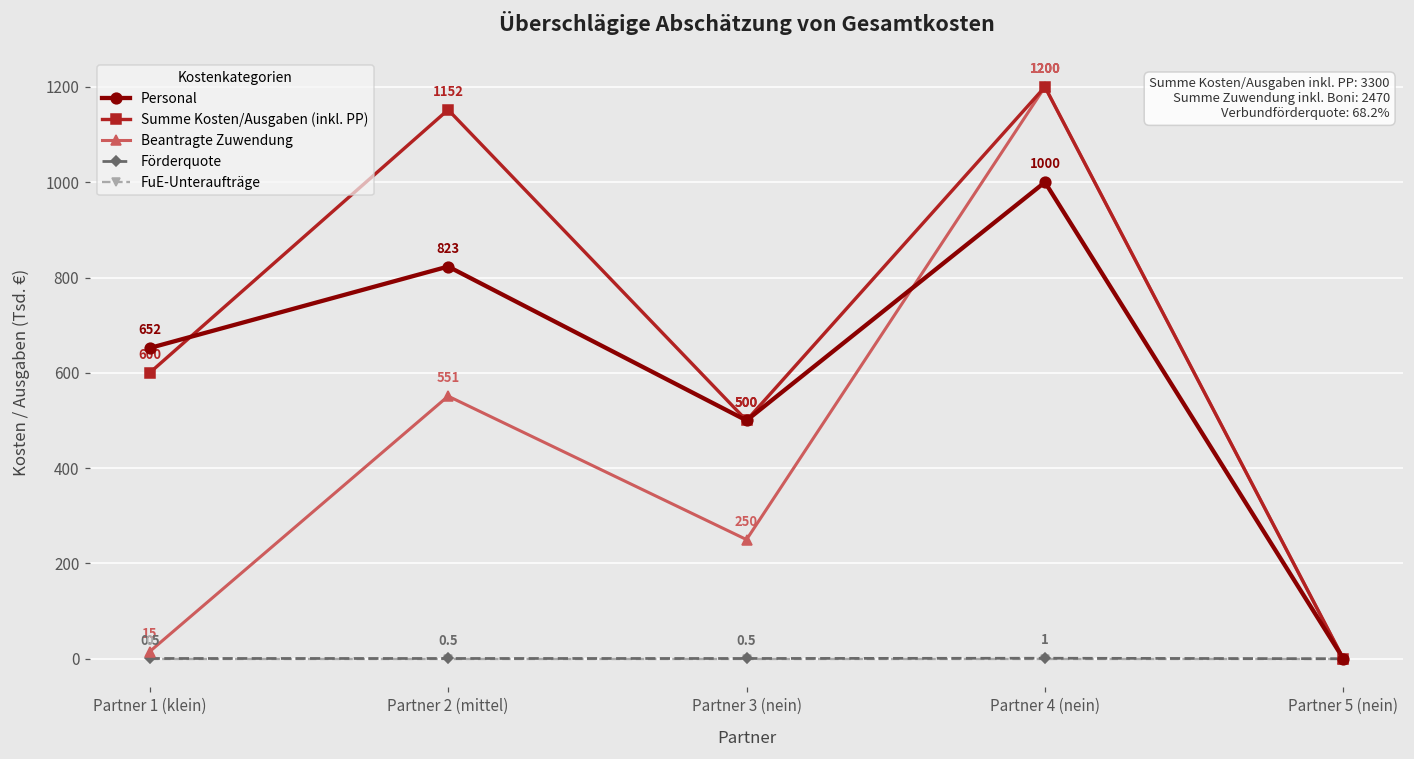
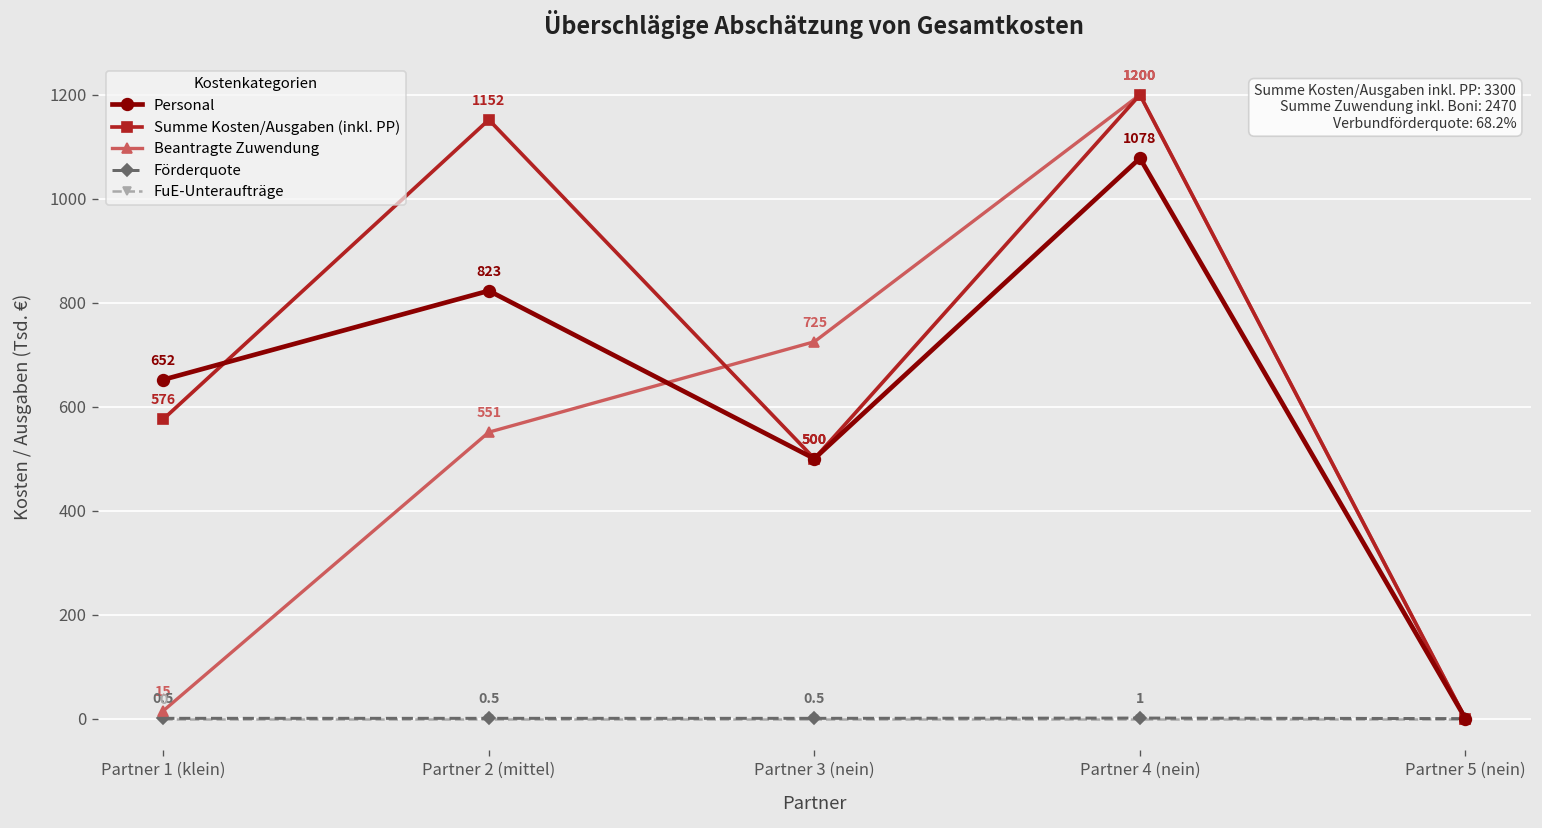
  {
    "Personal": {
      "Partner 1 (klein)": 652,
      "Partner 2 (mittel)": 823,
-     "Partner 4 (nein)": 1000
+     "Partner 4 (nein)": 1078
    },
    "Summe Kosten/Ausgaben (inkl. PP)": {
-     "Partner 1 (klein)": 600,
+     "Partner 1 (klein)": 576,
      "Partner 2 (mittel)": 1152
    },
    "Beantragte Zuwendung": {
      "Partner 2 (mittel)": 551,
-     "Partner 3 (nein)": 250
+     "Partner 3 (nein)": 725
    }
  }
